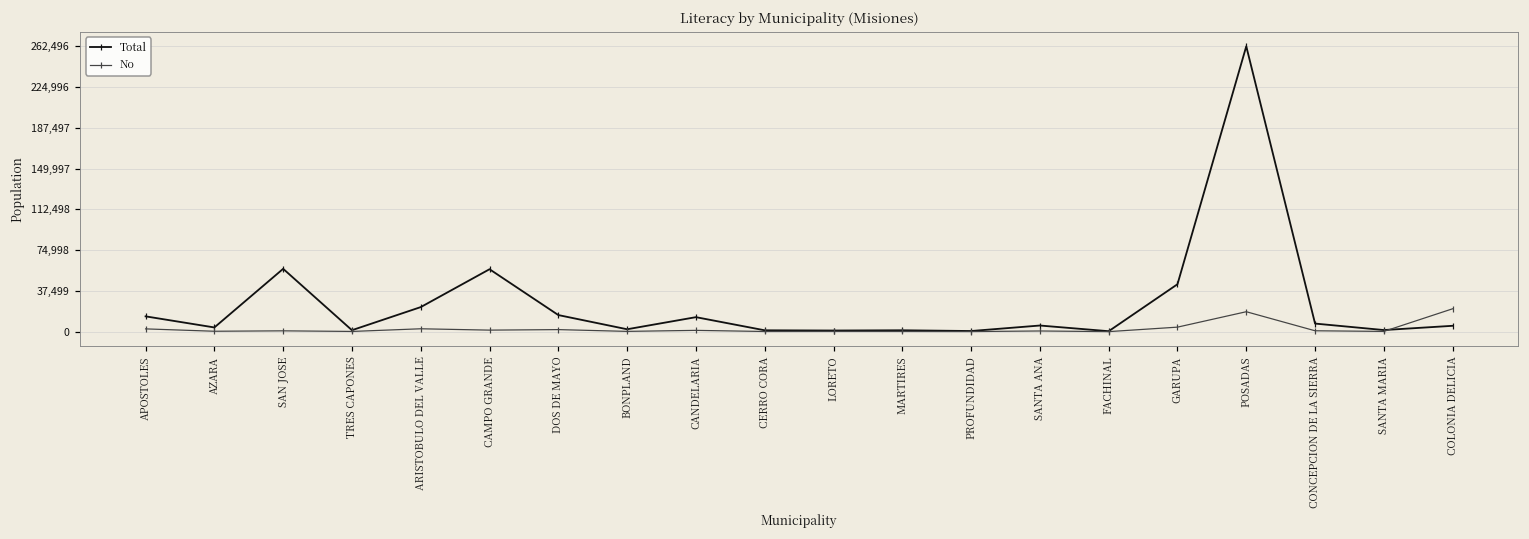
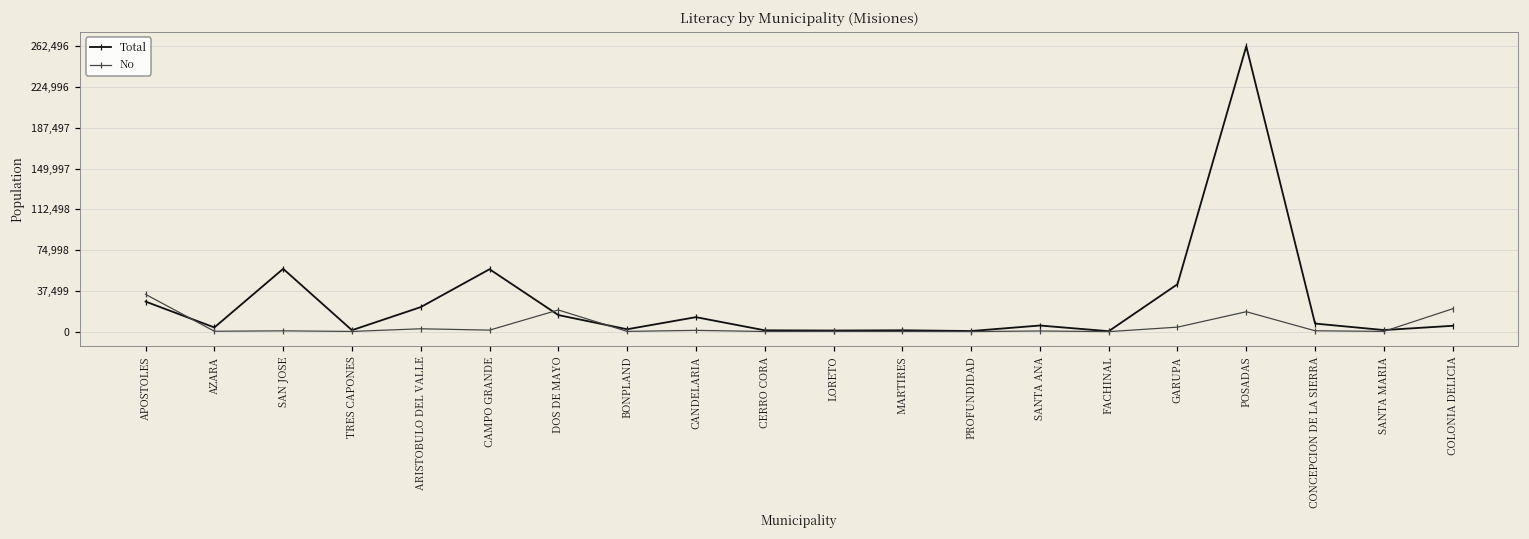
  {
    "Total": {
-     "APOSTOLES": "10,000",
+     "APOSTOLES": "30,000",
      "AZARA": "0",
      "SAN JOSE": "60,000",
      "ARISTOBULO DEL VALLE": "20,000",
      "CAMPO GRANDE": "60,000",
      "DOS DE MAYO": "20,000",
      "CANDELARIA": "10,000",
      "SANTA ANA": "10,000",
      "GARUPA": "40,000",
      "POSADAS": "260,000",
      "CONCEPCION DE LA SIERRA": "10,000",
      "COLONIA DELICIA": "10,000"
    },
    "No": {
-     "APOSTOLES": "0",
+     "APOSTOLES": "30,000",
      "AZARA": "0",
      "SAN JOSE": "0",
      "ARISTOBULO DEL VALLE": "0",
      "CAMPO GRANDE": "0",
-     "DOS DE MAYO": "0",
+     "DOS DE MAYO": "20,000",
      "CANDELARIA": "0",
      "SANTA ANA": "0",
      "GARUPA": "0",
      "POSADAS": "20,000",
      "CONCEPCION DE LA SIERRA": "0",
      "COLONIA DELICIA": "20,000"
    }
  }
